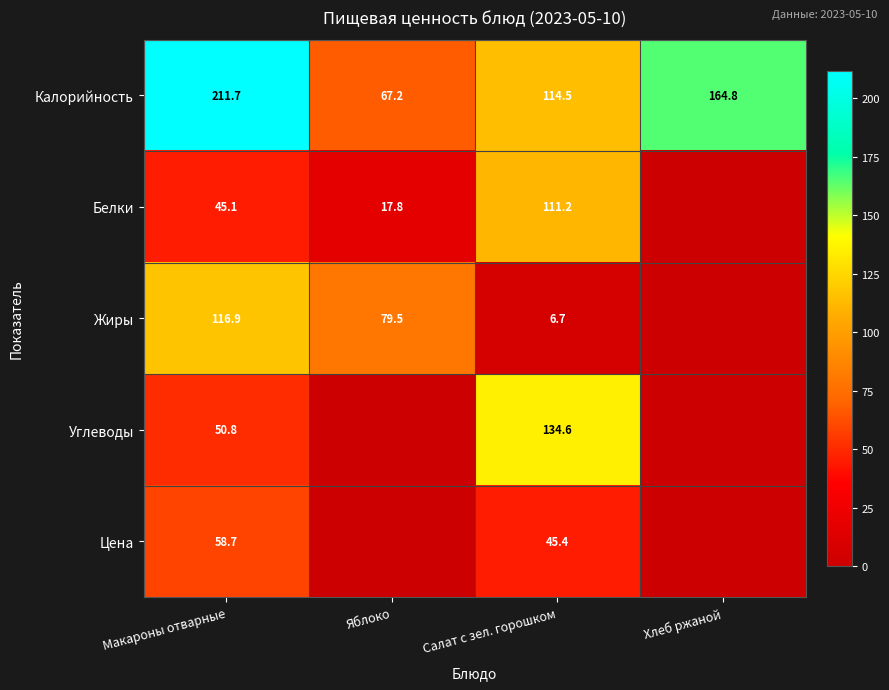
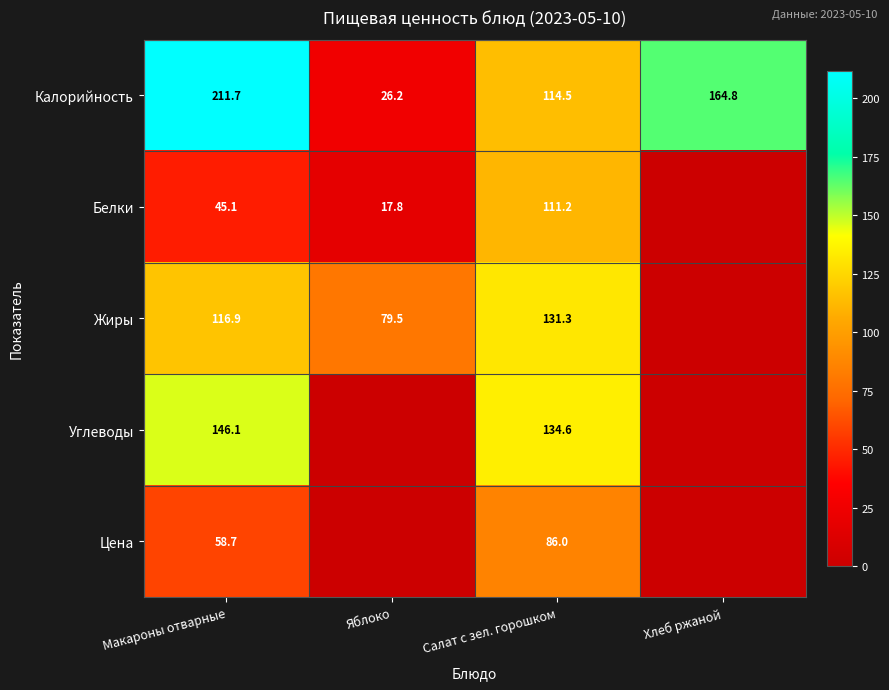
  {
    "Калорийность": {
      "Макароны отварные": 211.7,
-     "Яблоко": 67.2,
+     "Яблоко": 26.2,
      "Салат с зел. горошком": 114.5,
      "Хлеб ржаной": 164.8
    },
    "Белки": {
      "Макароны отварные": 45.1,
      "Яблоко": 17.8,
      "Салат с зел. горошком": 111.2
    },
    "Жиры": {
      "Макароны отварные": 116.9,
      "Яблоко": 79.5,
-     "Салат с зел. горошком": 6.7
+     "Салат с зел. горошком": 131.3
    },
    "Углеводы": {
-     "Макароны отварные": 50.8,
+     "Макароны отварные": 146.1,
      "Салат с зел. горошком": 134.6
    },
    "Цена": {
      "Макароны отварные": 58.7,
-     "Салат с зел. горошком": 45.4
+     "Салат с зел. горошком": 86.0
    }
  }
